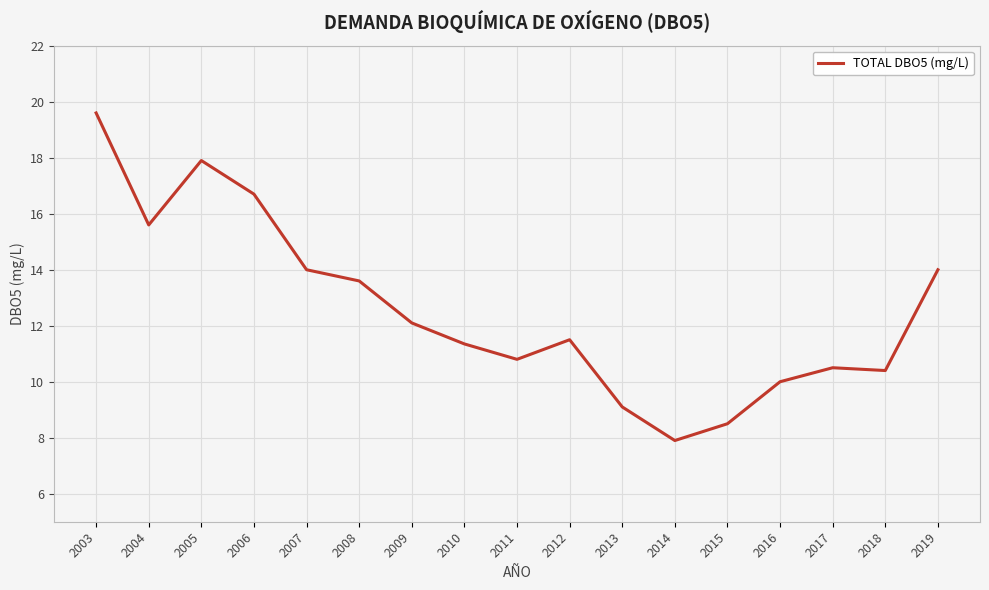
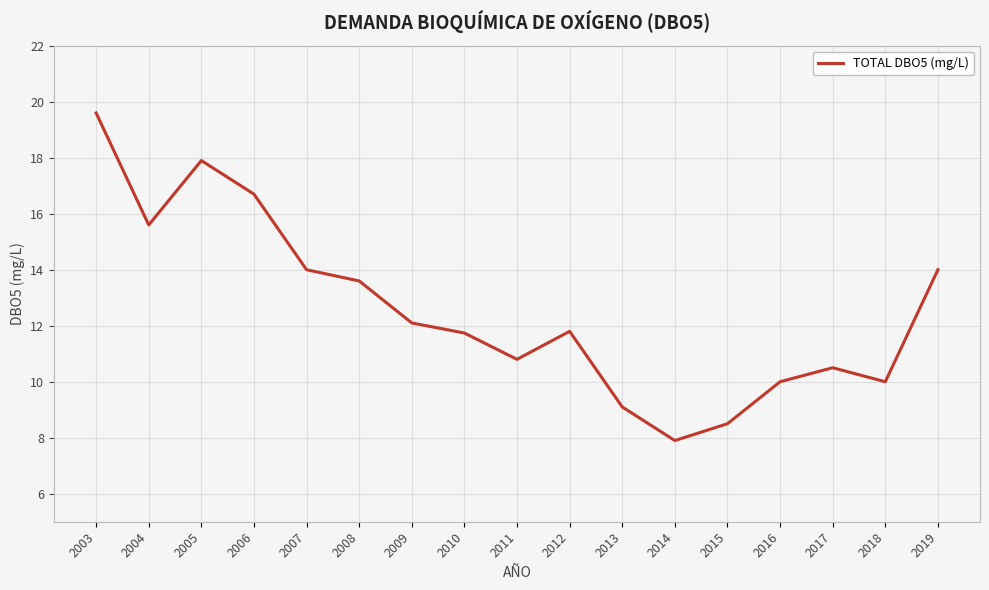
  {
    "2003": 19.6,
    "2004": 15.6,
    "2005": 17.9,
    "2006": 16.7,
    "2007": 14.0,
    "2008": 13.6,
    "2009": 12.1,
-   "2010": 11.4,
+   "2010": 11.7,
    "2011": 10.8,
-   "2012": 11.5,
+   "2012": 11.8,
    "2013": 9.1,
    "2014": 7.9,
    "2015": 8.5,
    "2016": 10.0,
    "2017": 10.5,
-   "2018": 10.4,
+   "2018": 10.0,
    "2019": 14.0
  }
